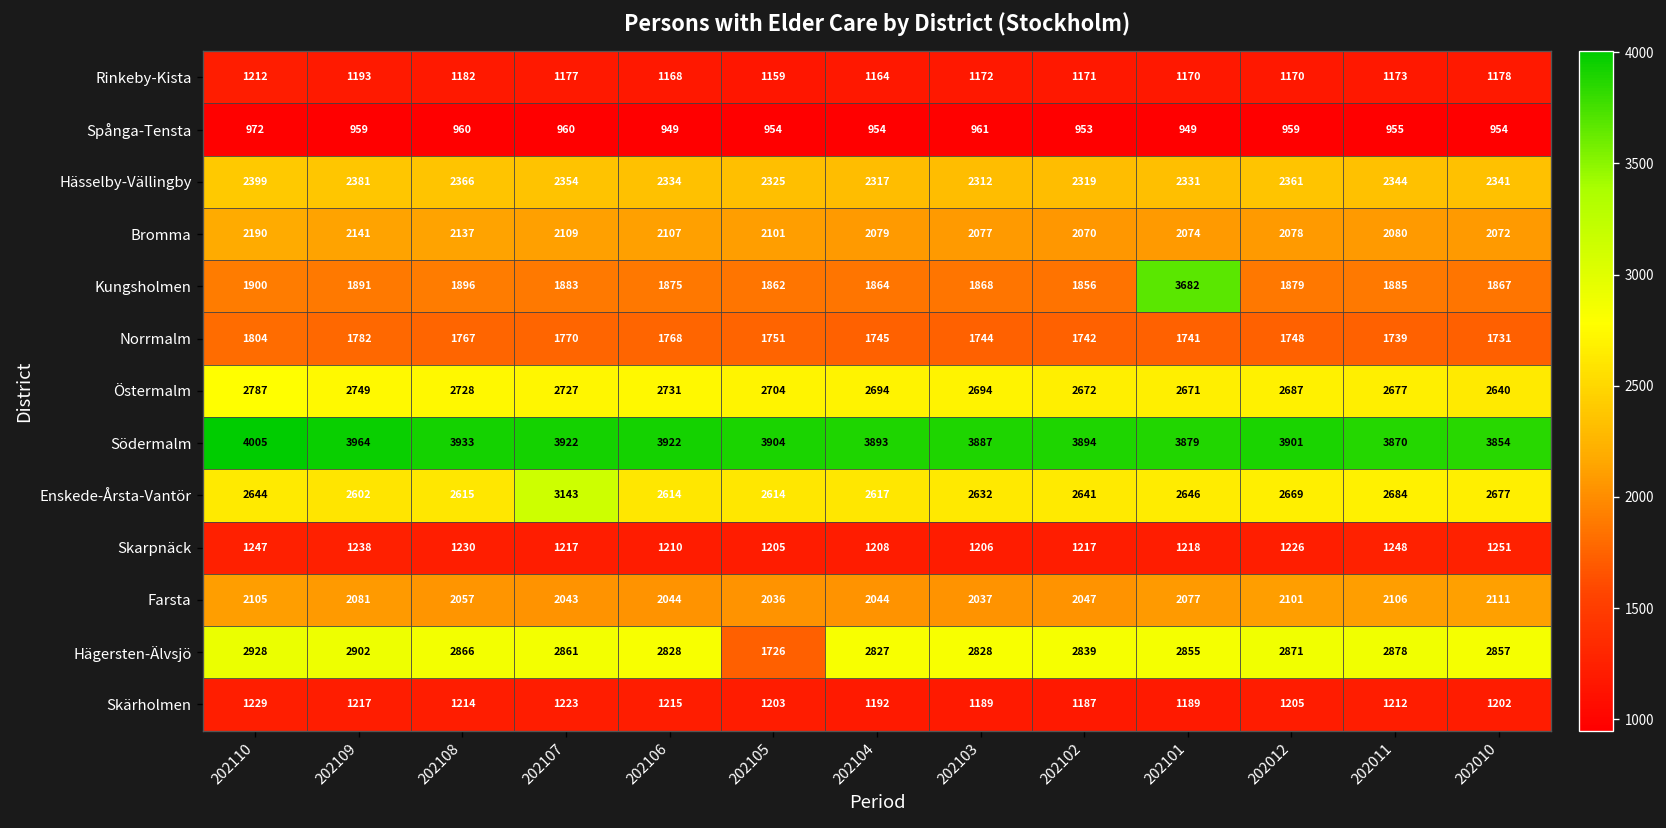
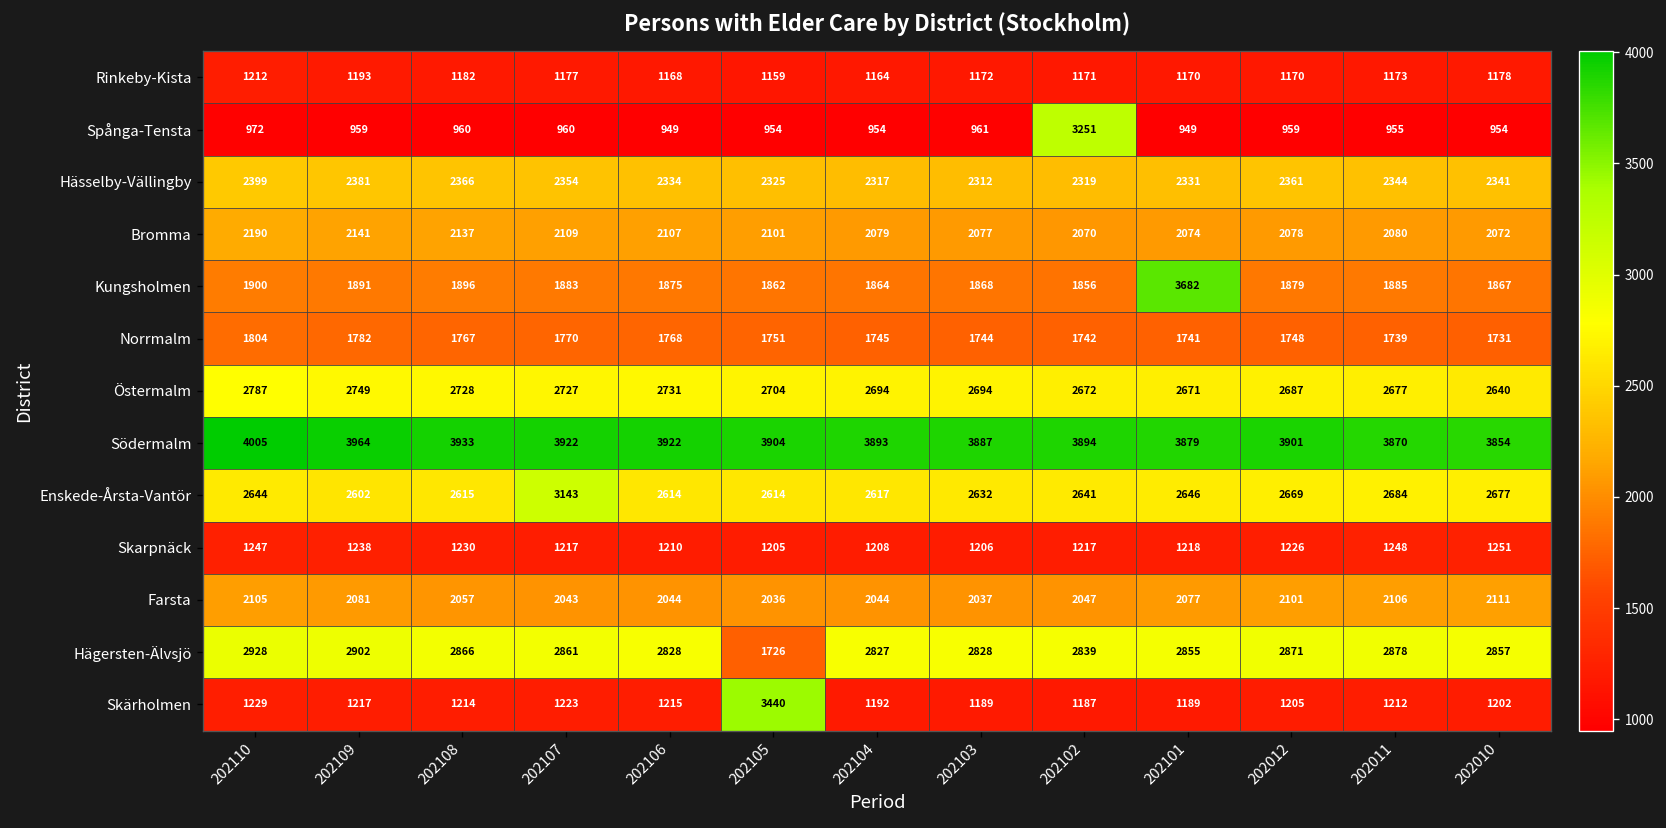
  {
    "Rinkeby-Kista": {
      "202110": 1212,
      "202109": 1193,
      "202108": 1182,
      "202107": 1177,
      "202106": 1168,
      "202105": 1159,
      "202104": 1164,
      "202103": 1172,
      "202102": 1171,
      "202101": 1170,
      "202012": 1170,
      "202011": 1173,
      "202010": 1178
    },
    "Spånga-Tensta": {
      "202110": 972,
      "202109": 959,
      "202108": 960,
      "202107": 960,
      "202106": 949,
      "202105": 954,
      "202104": 954,
      "202103": 961,
-     "202102": 953,
+     "202102": 3251,
      "202101": 949,
      "202012": 959,
      "202011": 955,
      "202010": 954
    },
    "Hässelby-Vällingby": {
      "202110": 2399,
      "202109": 2381,
      "202108": 2366,
      "202107": 2354,
      "202106": 2334,
      "202105": 2325,
      "202104": 2317,
      "202103": 2312,
      "202102": 2319,
      "202101": 2331,
      "202012": 2361,
      "202011": 2344,
      "202010": 2341
    },
    "Bromma": {
      "202110": 2190,
      "202109": 2141,
      "202108": 2137,
      "202107": 2109,
      "202106": 2107,
      "202105": 2101,
      "202104": 2079,
      "202103": 2077,
      "202102": 2070,
      "202101": 2074,
      "202012": 2078,
      "202011": 2080,
      "202010": 2072
    },
    "Kungsholmen": {
      "202110": 1900,
      "202109": 1891,
      "202108": 1896,
      "202107": 1883,
      "202106": 1875,
      "202105": 1862,
      "202104": 1864,
      "202103": 1868,
      "202102": 1856,
      "202101": 3682,
      "202012": 1879,
      "202011": 1885,
      "202010": 1867
    },
    "Norrmalm": {
      "202110": 1804,
      "202109": 1782,
      "202108": 1767,
      "202107": 1770,
      "202106": 1768,
      "202105": 1751,
      "202104": 1745,
      "202103": 1744,
      "202102": 1742,
      "202101": 1741,
      "202012": 1748,
      "202011": 1739,
      "202010": 1731
    },
    "Östermalm": {
      "202110": 2787,
      "202109": 2749,
      "202108": 2728,
      "202107": 2727,
      "202106": 2731,
      "202105": 2704,
      "202104": 2694,
      "202103": 2694,
      "202102": 2672,
      "202101": 2671,
      "202012": 2687,
      "202011": 2677,
      "202010": 2640
    },
    "Södermalm": {
      "202110": 4005,
      "202109": 3964,
      "202108": 3933,
      "202107": 3922,
      "202106": 3922,
      "202105": 3904,
      "202104": 3893,
      "202103": 3887,
      "202102": 3894,
      "202101": 3879,
      "202012": 3901,
      "202011": 3870,
      "202010": 3854
    },
    "Enskede-Årsta-Vantör": {
      "202110": 2644,
      "202109": 2602,
      "202108": 2615,
      "202107": 3143,
      "202106": 2614,
      "202105": 2614,
      "202104": 2617,
      "202103": 2632,
      "202102": 2641,
      "202101": 2646,
      "202012": 2669,
      "202011": 2684,
      "202010": 2677
    },
    "Skarpnäck": {
      "202110": 1247,
      "202109": 1238,
      "202108": 1230,
      "202107": 1217,
      "202106": 1210,
      "202105": 1205,
      "202104": 1208,
      "202103": 1206,
      "202102": 1217,
      "202101": 1218,
      "202012": 1226,
      "202011": 1248,
      "202010": 1251
    },
    "Farsta": {
      "202110": 2105,
      "202109": 2081,
      "202108": 2057,
      "202107": 2043,
      "202106": 2044,
      "202105": 2036,
      "202104": 2044,
      "202103": 2037,
      "202102": 2047,
      "202101": 2077,
      "202012": 2101,
      "202011": 2106,
      "202010": 2111
    },
    "Hägersten-Älvsjö": {
      "202110": 2928,
      "202109": 2902,
      "202108": 2866,
      "202107": 2861,
      "202106": 2828,
      "202105": 1726,
      "202104": 2827,
      "202103": 2828,
      "202102": 2839,
      "202101": 2855,
      "202012": 2871,
      "202011": 2878,
      "202010": 2857
    },
    "Skärholmen": {
      "202110": 1229,
      "202109": 1217,
      "202108": 1214,
      "202107": 1223,
      "202106": 1215,
-     "202105": 1203,
+     "202105": 3440,
      "202104": 1192,
      "202103": 1189,
      "202102": 1187,
      "202101": 1189,
      "202012": 1205,
      "202011": 1212,
      "202010": 1202
    }
  }
